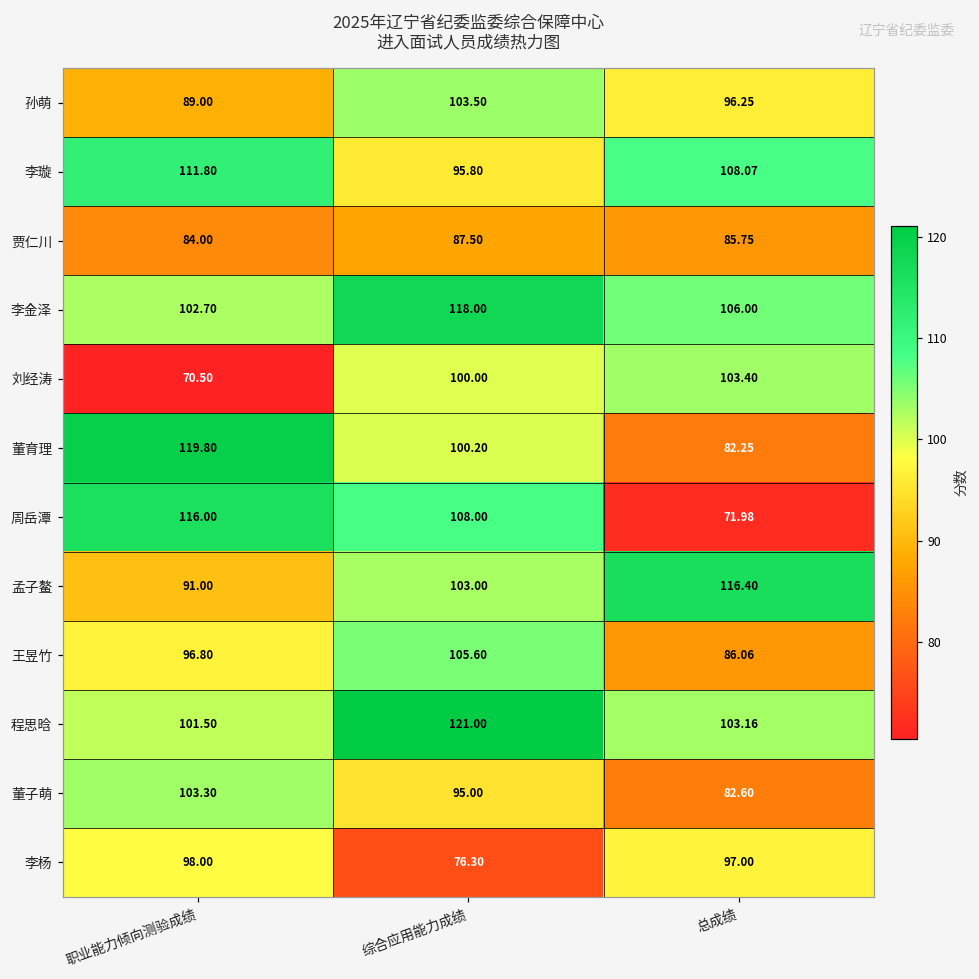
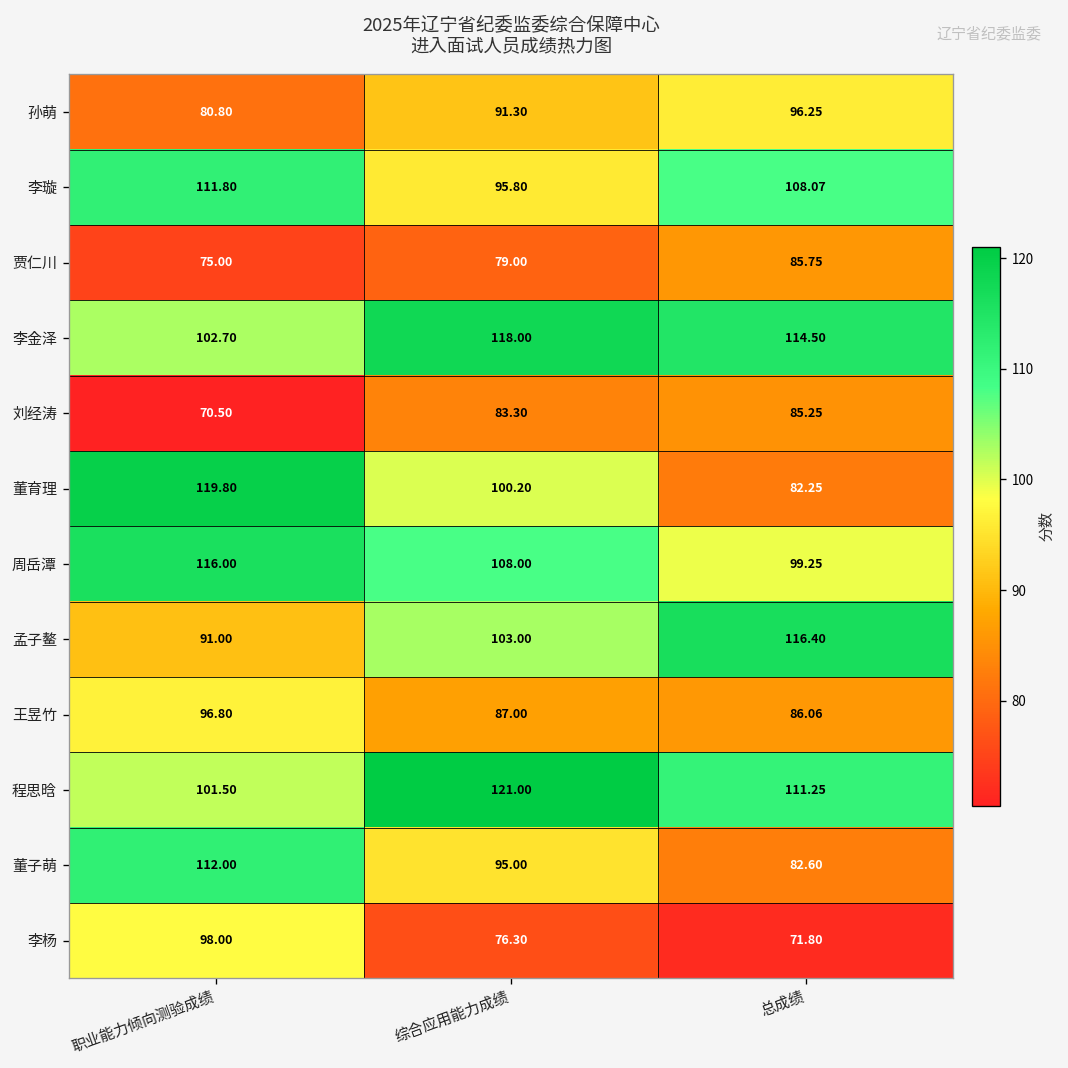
  {
    "孙萌": {
-     "职业能力倾向测验成绩": 89.00,
-     "综合应用能力成绩": 103.50,
+     "职业能力倾向测验成绩": 80.80,
+     "综合应用能力成绩": 91.30,
      "总成绩": 96.25
    },
    "李璇": {
      "职业能力倾向测验成绩": 111.80,
      "综合应用能力成绩": 95.80,
      "总成绩": 108.07
    },
    "贾仁川": {
-     "职业能力倾向测验成绩": 84.00,
-     "综合应用能力成绩": 87.50,
+     "职业能力倾向测验成绩": 75.00,
+     "综合应用能力成绩": 79.00,
      "总成绩": 85.75
    },
    "李金泽": {
      "职业能力倾向测验成绩": 102.70,
      "综合应用能力成绩": 118.00,
-     "总成绩": 106.00
+     "总成绩": 114.50
    },
    "刘经涛": {
      "职业能力倾向测验成绩": 70.50,
-     "综合应用能力成绩": 100.00,
-     "总成绩": 103.40
+     "综合应用能力成绩": 83.30,
+     "总成绩": 85.25
    },
    "董育理": {
      "职业能力倾向测验成绩": 119.80,
      "综合应用能力成绩": 100.20,
      "总成绩": 82.25
    },
    "周岳潭": {
      "职业能力倾向测验成绩": 116.00,
      "综合应用能力成绩": 108.00,
-     "总成绩": 71.98
+     "总成绩": 99.25
    },
    "孟子鳌": {
      "职业能力倾向测验成绩": 91.00,
      "综合应用能力成绩": 103.00,
      "总成绩": 116.40
    },
    "王昱竹": {
      "职业能力倾向测验成绩": 96.80,
-     "综合应用能力成绩": 105.60,
+     "综合应用能力成绩": 87.00,
      "总成绩": 86.06
    },
    "程思晗": {
      "职业能力倾向测验成绩": 101.50,
      "综合应用能力成绩": 121.00,
-     "总成绩": 103.16
+     "总成绩": 111.25
    },
    "董子萌": {
-     "职业能力倾向测验成绩": 103.30,
+     "职业能力倾向测验成绩": 112.00,
      "综合应用能力成绩": 95.00,
      "总成绩": 82.60
    },
    "李杨": {
      "职业能力倾向测验成绩": 98.00,
      "综合应用能力成绩": 76.30,
-     "总成绩": 97.00
+     "总成绩": 71.80
    }
  }
